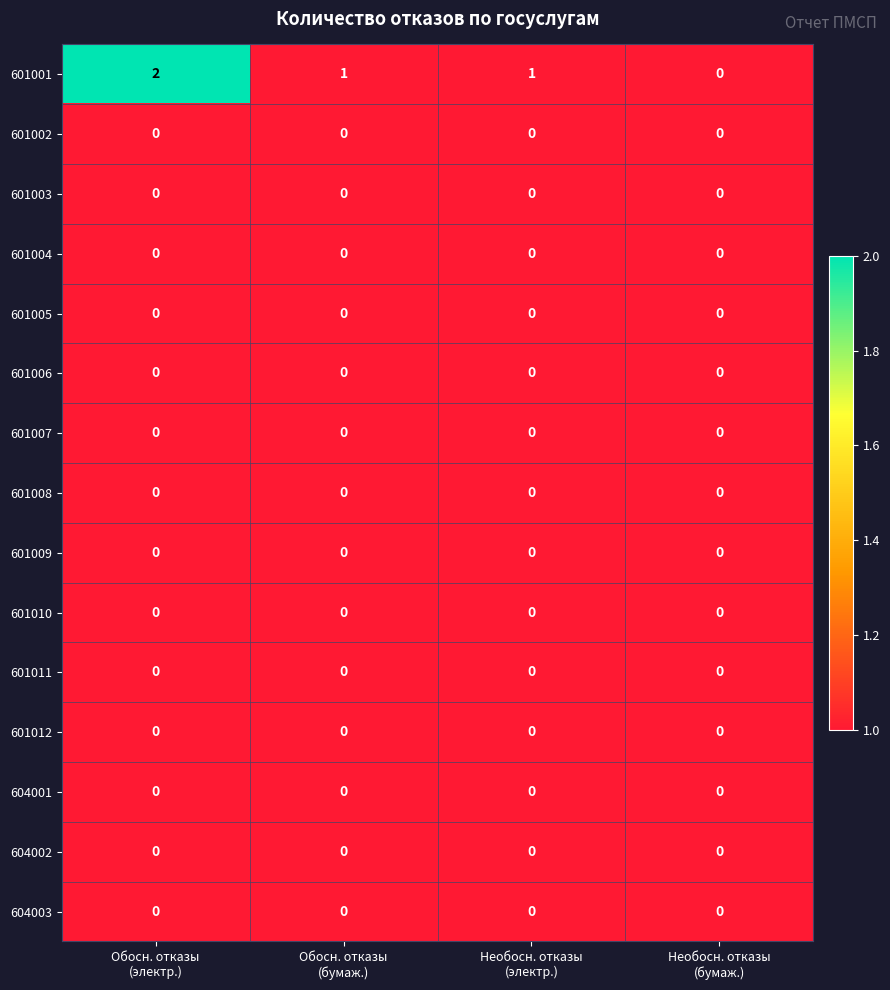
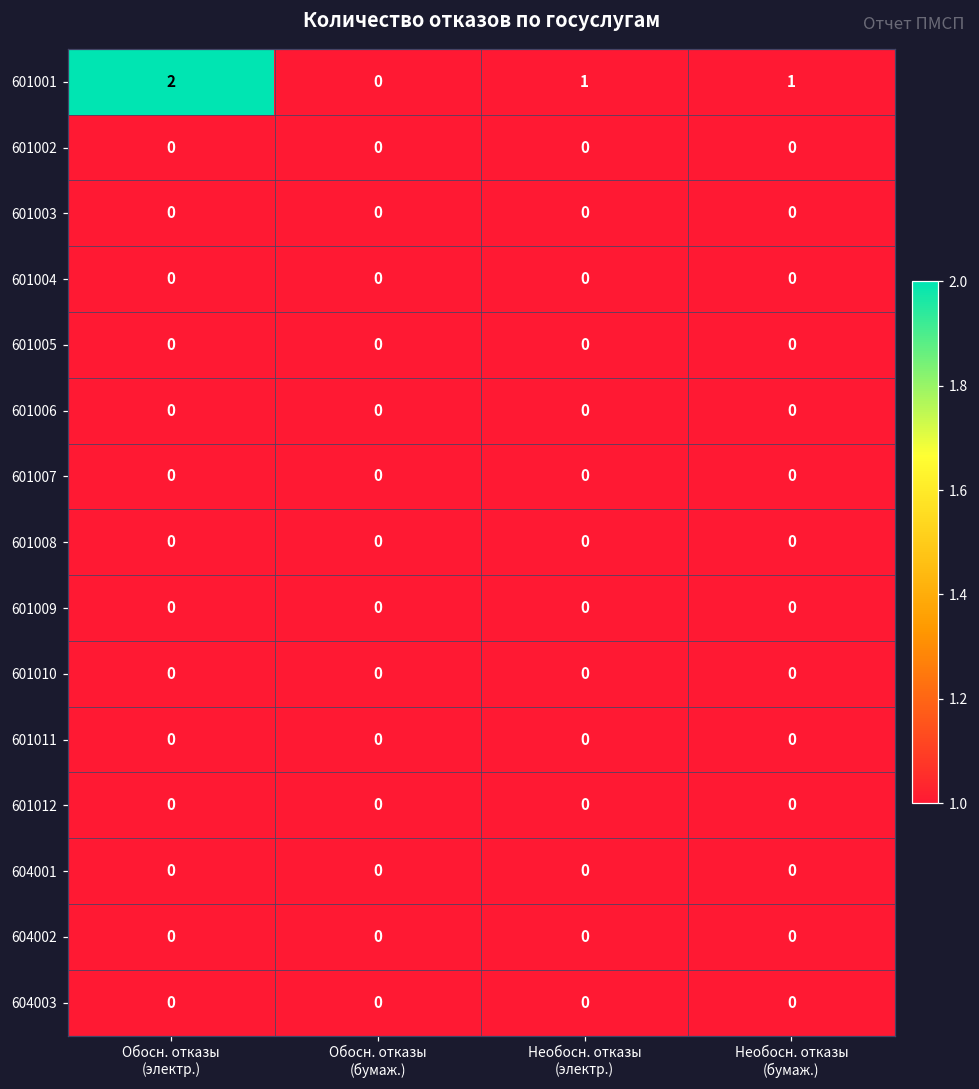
  {
    "601001": {
      "Обосн. отказы (электр.)": 2,
-     "Обосн. отказы (бумаж.)": 1,
+     "Обосн. отказы (бумаж.)": 0,
      "Необосн. отказы (электр.)": 1,
-     "Необосн. отказы (бумаж.)": 0
+     "Необосн. отказы (бумаж.)": 1
    },
    "601002": {
      "Обосн. отказы (электр.)": 0,
      "Обосн. отказы (бумаж.)": 0,
      "Необосн. отказы (электр.)": 0,
      "Необосн. отказы (бумаж.)": 0
    },
    "601003": {
      "Обосн. отказы (электр.)": 0,
      "Обосн. отказы (бумаж.)": 0,
      "Необосн. отказы (электр.)": 0,
      "Необосн. отказы (бумаж.)": 0
    },
    "601004": {
      "Обосн. отказы (электр.)": 0,
      "Обосн. отказы (бумаж.)": 0,
      "Необосн. отказы (электр.)": 0,
      "Необосн. отказы (бумаж.)": 0
    },
    "601005": {
      "Обосн. отказы (электр.)": 0,
      "Обосн. отказы (бумаж.)": 0,
      "Необосн. отказы (электр.)": 0,
      "Необосн. отказы (бумаж.)": 0
    },
    "601006": {
      "Обосн. отказы (электр.)": 0,
      "Обосн. отказы (бумаж.)": 0,
      "Необосн. отказы (электр.)": 0,
      "Необосн. отказы (бумаж.)": 0
    },
    "601007": {
      "Обосн. отказы (электр.)": 0,
      "Обосн. отказы (бумаж.)": 0,
      "Необосн. отказы (электр.)": 0,
      "Необосн. отказы (бумаж.)": 0
    },
    "601008": {
      "Обосн. отказы (электр.)": 0,
      "Обосн. отказы (бумаж.)": 0,
      "Необосн. отказы (электр.)": 0,
      "Необосн. отказы (бумаж.)": 0
    },
    "601009": {
      "Обосн. отказы (электр.)": 0,
      "Обосн. отказы (бумаж.)": 0,
      "Необосн. отказы (электр.)": 0,
      "Необосн. отказы (бумаж.)": 0
    },
    "601010": {
      "Обосн. отказы (электр.)": 0,
      "Обосн. отказы (бумаж.)": 0,
      "Необосн. отказы (электр.)": 0,
      "Необосн. отказы (бумаж.)": 0
    },
    "601011": {
      "Обосн. отказы (электр.)": 0,
      "Обосн. отказы (бумаж.)": 0,
      "Необосн. отказы (электр.)": 0,
      "Необосн. отказы (бумаж.)": 0
    },
    "601012": {
      "Обосн. отказы (электр.)": 0,
      "Обосн. отказы (бумаж.)": 0,
      "Необосн. отказы (электр.)": 0,
      "Необосн. отказы (бумаж.)": 0
    },
    "604001": {
      "Обосн. отказы (электр.)": 0,
      "Обосн. отказы (бумаж.)": 0,
      "Необосн. отказы (электр.)": 0,
      "Необосн. отказы (бумаж.)": 0
    },
    "604002": {
      "Обосн. отказы (электр.)": 0,
      "Обосн. отказы (бумаж.)": 0,
      "Необосн. отказы (электр.)": 0,
      "Необосн. отказы (бумаж.)": 0
    },
    "604003": {
      "Обосн. отказы (электр.)": 0,
      "Обосн. отказы (бумаж.)": 0,
      "Необосн. отказы (электр.)": 0,
      "Необосн. отказы (бумаж.)": 0
    }
  }
